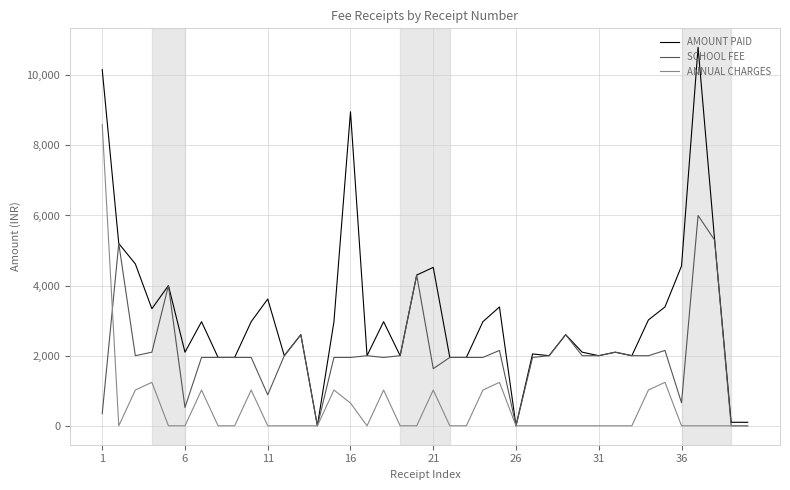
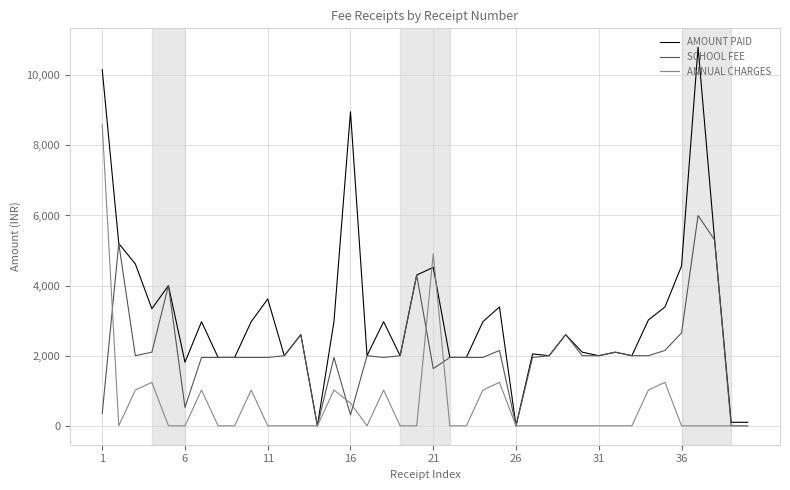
  {
    "AMOUNT PAID": {
      "1": "10,200",
-     "6": "2,100",
+     "6": "1,800",
      "11": "3,600",
      "16": "9,000",
      "21": "4,500",
      "36": "4,600"
    },
    "SCHOOL FEE": {
      "1": "300",
      "6": "500",
-     "11": "900",
-     "16": "2,000",
+     "11": "2,000",
+     "16": "300",
      "21": "1,600",
-     "36": "700"
+     "36": "2,700"
    },
    "ANNUAL CHARGES": {
      "1": "8,600",
      "6": "0",
      "11": "0",
      "16": "600",
-     "21": "1,000",
+     "21": "4,900",
      "31": "0",
      "36": "0"
    }
  }
